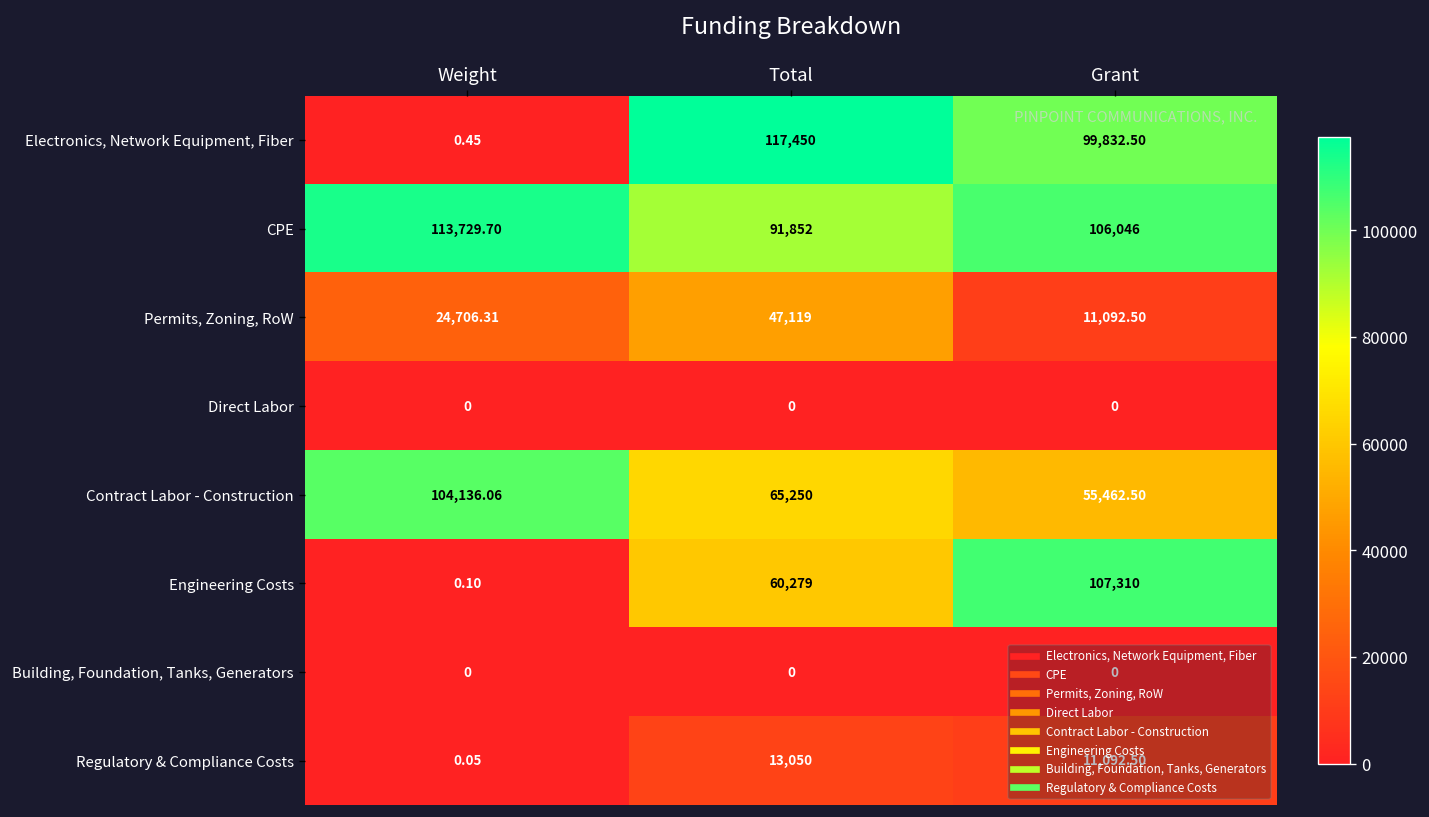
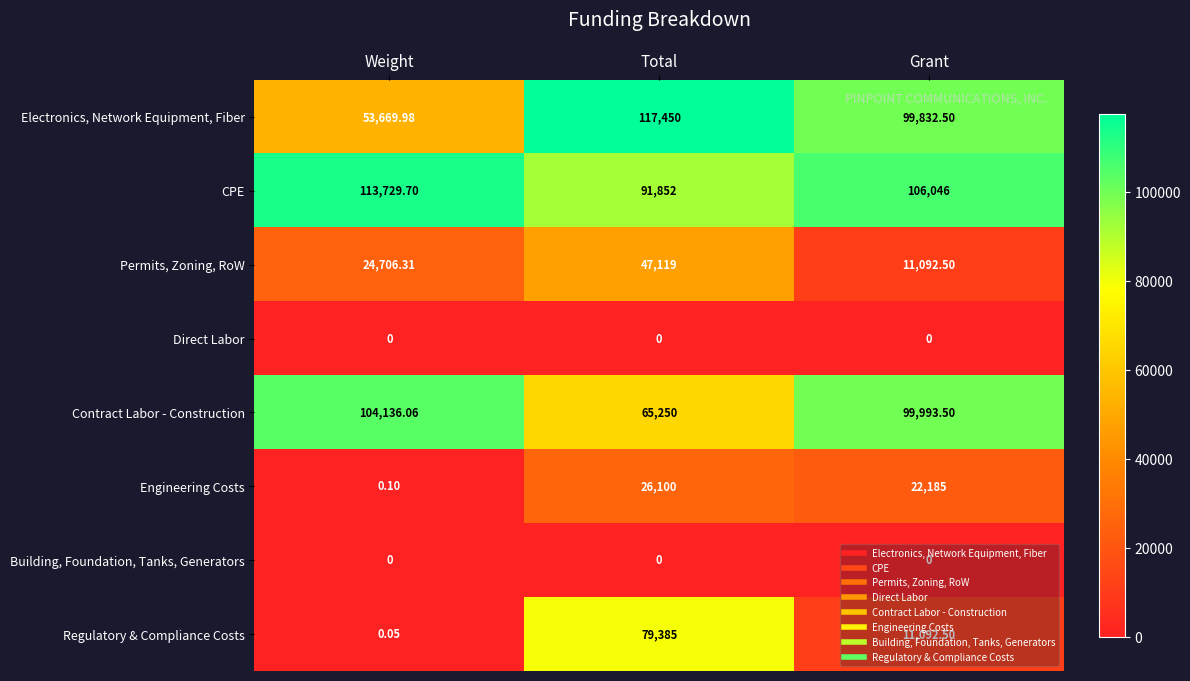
  {
    "Electronics, Network Equipment, Fiber": {
-     "Weight": "0.45",
+     "Weight": "53,669.98",
      "Total": "117,450"
    },
    "CPE": {
      "Weight": "113,729.70",
      "Total": "91,852",
      "Grant": "106,046"
    },
    "Permits, Zoning, RoW": {
      "Weight": "24,706.31",
      "Total": "47,119",
      "Grant": "11,092.50"
    },
    "Direct Labor": {
      "Weight": "0",
      "Total": "0",
      "Grant": "0"
    },
    "Contract Labor - Construction": {
      "Weight": "104,136.06",
      "Total": "65,250",
-     "Grant": "55,462.50"
+     "Grant": "99,993.50"
    },
    "Engineering Costs": {
      "Weight": "0.10",
-     "Total": "60,279",
-     "Grant": "107,310"
+     "Total": "26,100",
+     "Grant": "22,185"
    },
    "Building, Foundation, Tanks, Generators": {
      "Weight": "0",
      "Total": "0"
    },
    "Regulatory & Compliance Costs": {
      "Weight": "0.05",
-     "Total": "13,050"
+     "Total": "79,385"
    }
  }
